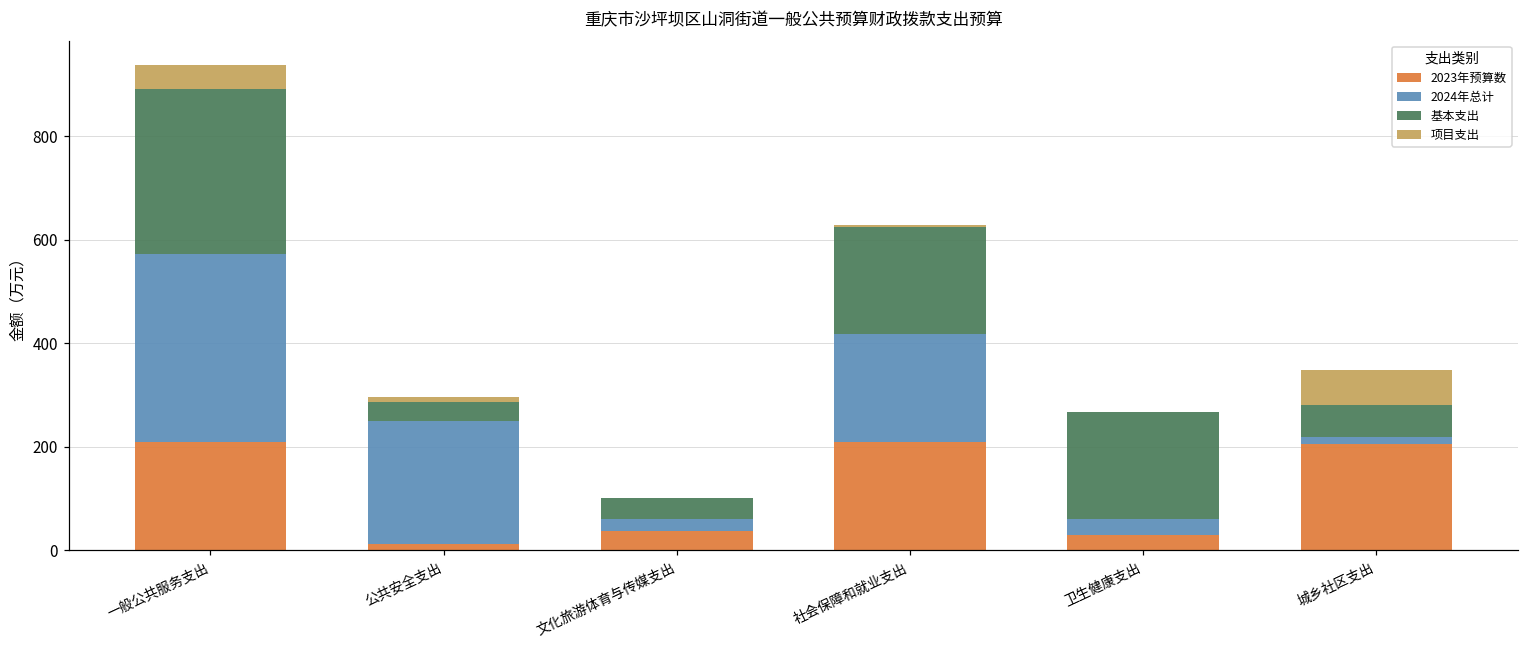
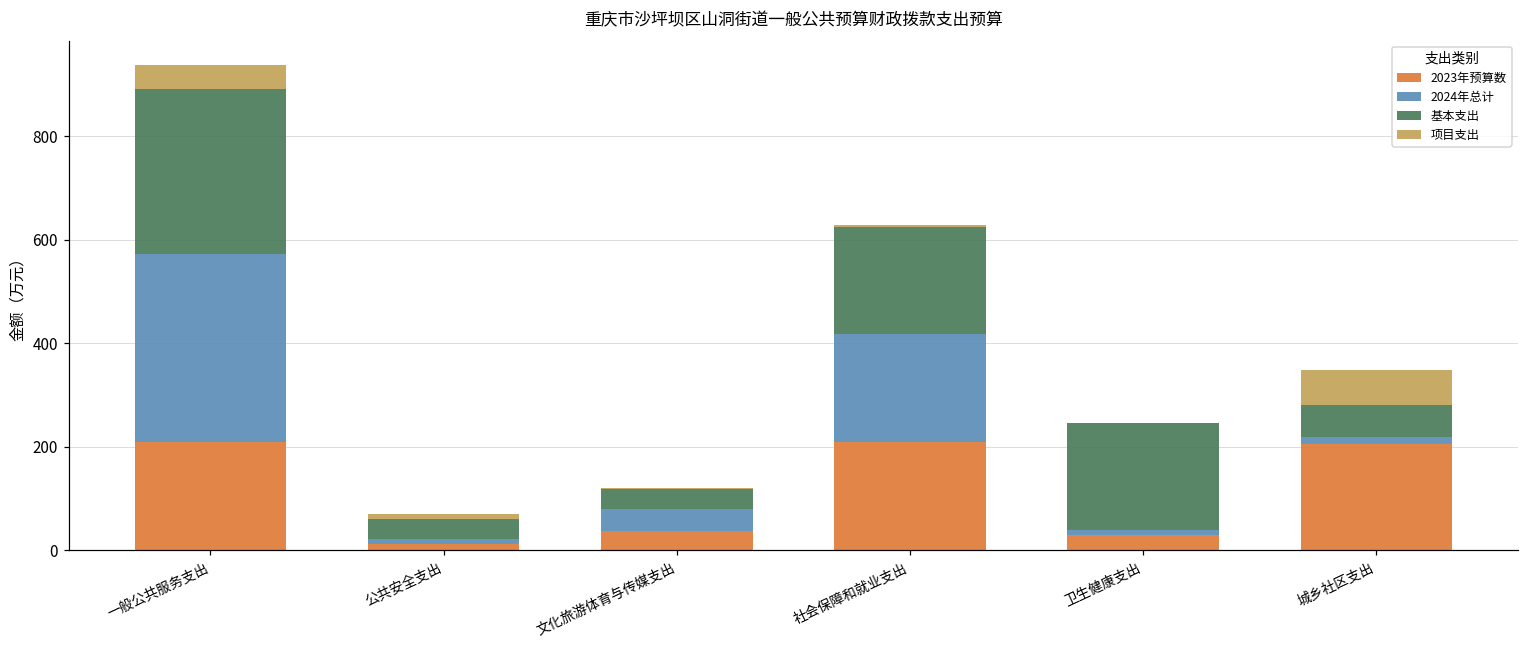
  {
    "2024年总计": {
      "一般公共服务支出": 360,
-     "公共安全支出": 240,
-     "文化旅游体育与传媒支出": 20,
+     "公共安全支出": 10,
+     "文化旅游体育与传媒支出": 40,
      "社会保障和就业支出": 210,
-     "卫生健康支出": 30,
+     "卫生健康支出": 10,
      "城乡社区支出": 10
    },
    "基本支出": {
      "一般公共服务支出": 320,
      "公共安全支出": 40,
      "文化旅游体育与传媒支出": 40,
      "社会保障和就业支出": 210,
      "卫生健康支出": 210,
      "城乡社区支出": 60
    }
  }
